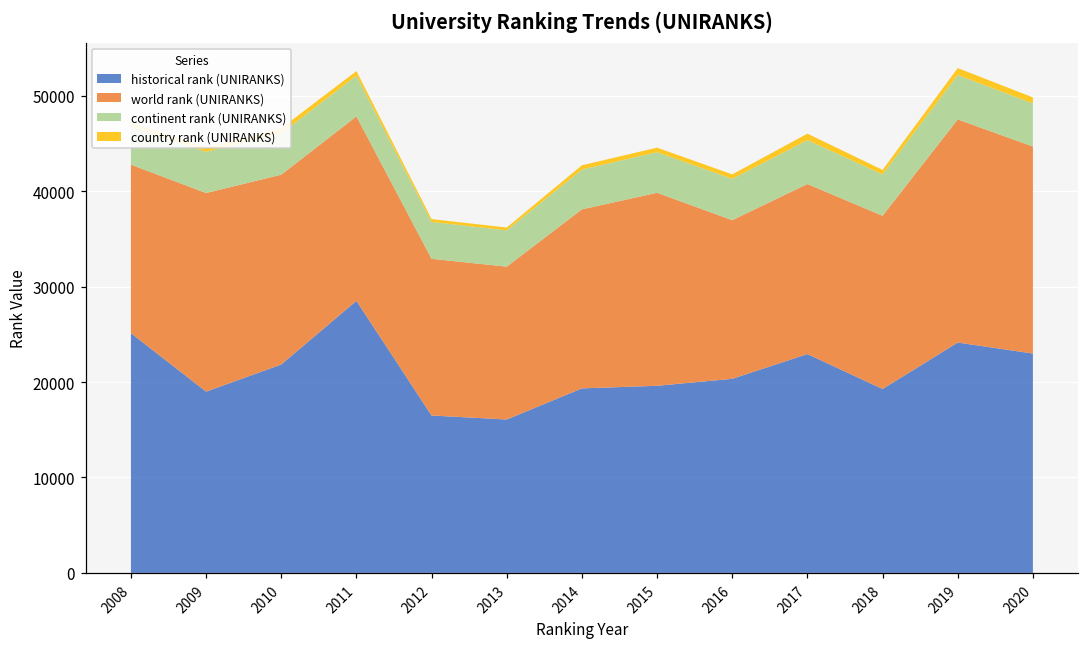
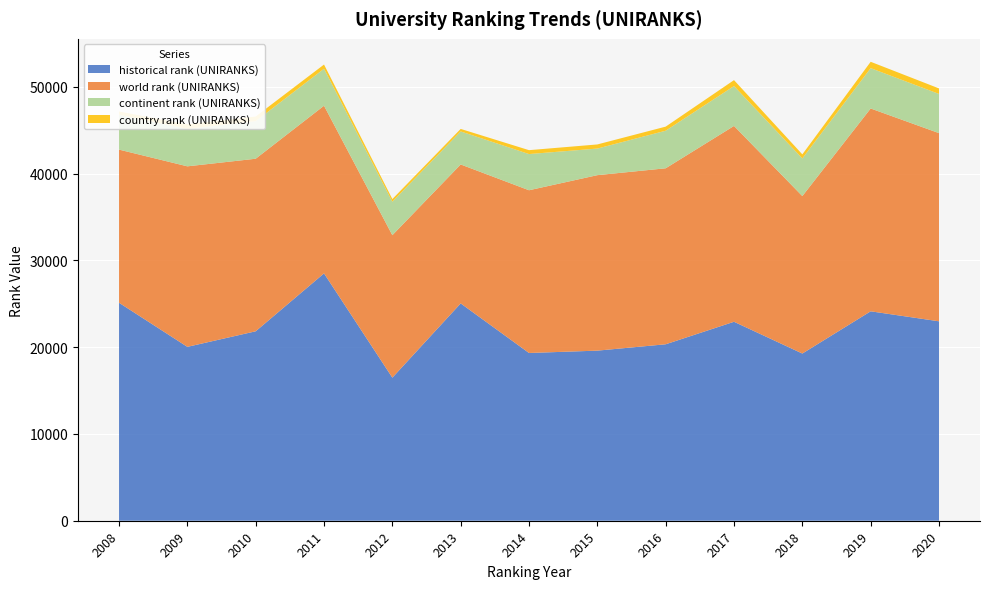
  {
    "historical rank (UNIRANKS)": {
      "2008": 25000,
-     "2009": 19000,
+     "2009": 20000,
      "2010": 22000,
      "2011": 29000,
      "2012": 16000,
-     "2013": 16000,
+     "2013": 25000,
      "2014": 19000,
      "2015": 20000,
      "2016": 20000,
      "2017": 23000,
      "2018": 19000,
      "2019": 24000,
      "2020": 23000
    },
    "world rank (UNIRANKS)": {
      "2008": 18000,
      "2009": 21000,
      "2010": 20000,
      "2011": 19000,
      "2012": 16000,
      "2013": 16000,
      "2014": 19000,
      "2015": 20000,
-     "2016": 17000,
-     "2017": 18000,
+     "2016": 20000,
+     "2017": 23000,
      "2018": 18000,
      "2019": 23000,
      "2020": 22000
    },
    "continent rank (UNIRANKS)": {
      "2011": 4000,
      "2012": 4000,
      "2014": 4000,
-     "2015": 4000,
+     "2015": 3000,
      "2016": 4000,
      "2017": 5000,
      "2018": 4000,
      "2019": 5000,
      "2020": 5000
    },
    "country rank (UNIRANKS)": {
      "2011": 0,
      "2012": 0,
      "2014": 0,
      "2015": 0,
      "2016": 0,
      "2017": 1000,
      "2018": 0,
      "2019": 1000,
      "2020": 1000
    }
  }
